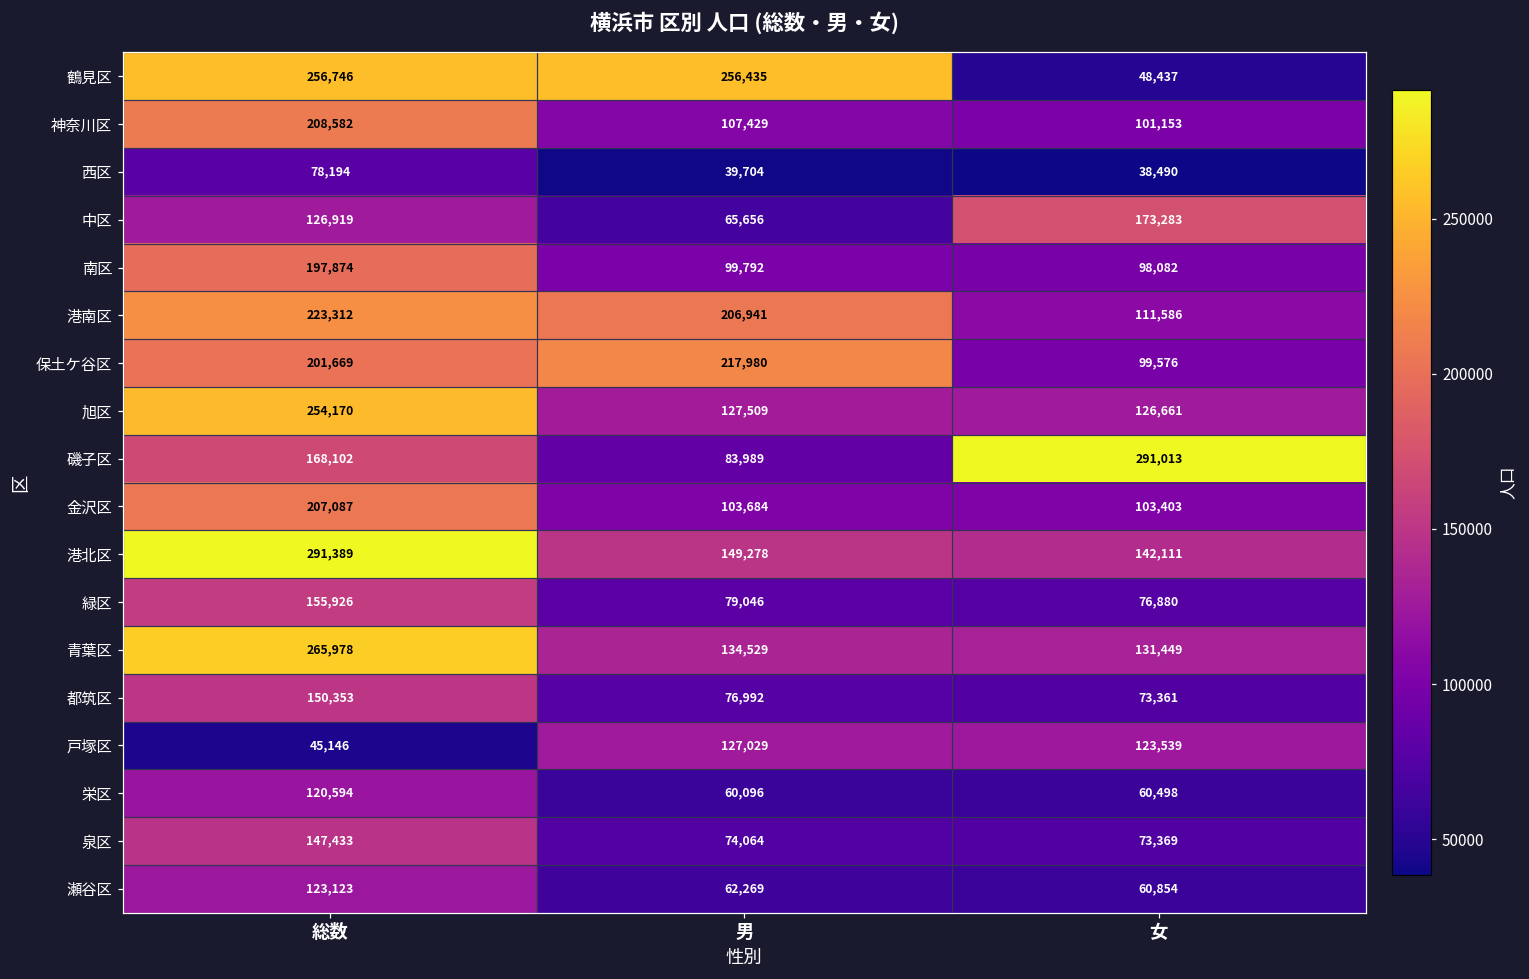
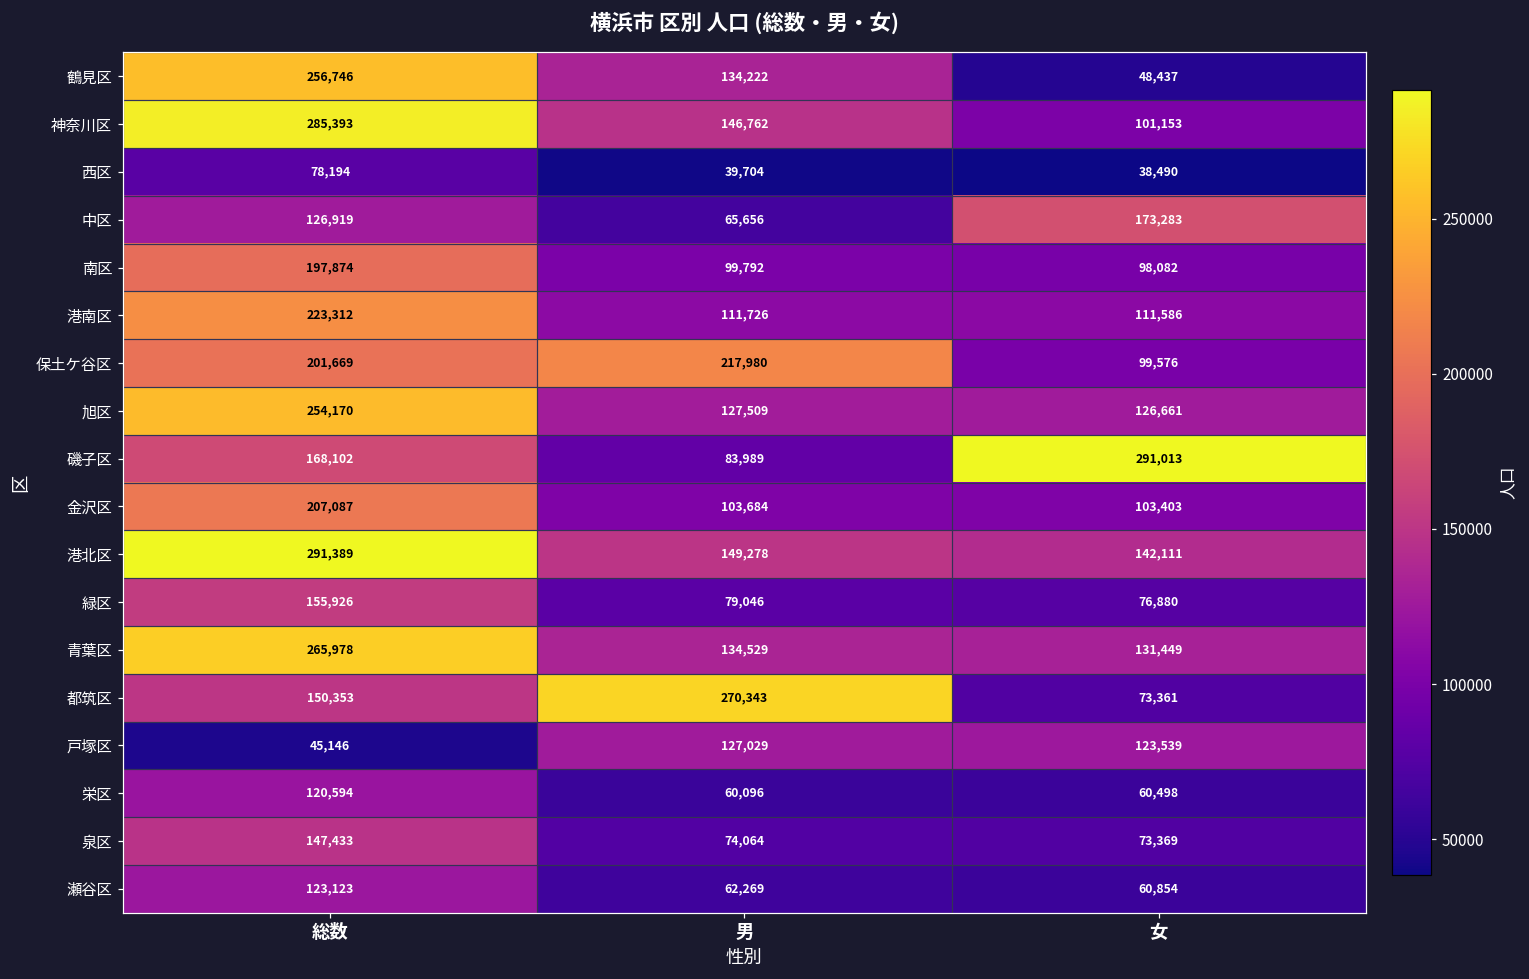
  {
    "鶴見区": {
      "総数": "256,746",
-     "男": "256,435",
+     "男": "134,222",
      "女": "48,437"
    },
    "神奈川区": {
-     "総数": "208,582",
-     "男": "107,429",
+     "総数": "285,393",
+     "男": "146,762",
      "女": "101,153"
    },
    "西区": {
      "総数": "78,194",
      "男": "39,704",
      "女": "38,490"
    },
    "中区": {
      "総数": "126,919",
      "男": "65,656",
      "女": "173,283"
    },
    "南区": {
      "総数": "197,874",
      "男": "99,792",
      "女": "98,082"
    },
    "港南区": {
      "総数": "223,312",
-     "男": "206,941",
+     "男": "111,726",
      "女": "111,586"
    },
    "保土ケ谷区": {
      "総数": "201,669",
      "男": "217,980",
      "女": "99,576"
    },
    "旭区": {
      "総数": "254,170",
      "男": "127,509",
      "女": "126,661"
    },
    "磯子区": {
      "総数": "168,102",
      "男": "83,989",
      "女": "291,013"
    },
    "金沢区": {
      "総数": "207,087",
      "男": "103,684",
      "女": "103,403"
    },
    "港北区": {
      "総数": "291,389",
      "男": "149,278",
      "女": "142,111"
    },
    "緑区": {
      "総数": "155,926",
      "男": "79,046",
      "女": "76,880"
    },
    "青葉区": {
      "総数": "265,978",
      "男": "134,529",
      "女": "131,449"
    },
    "都筑区": {
      "総数": "150,353",
-     "男": "76,992",
+     "男": "270,343",
      "女": "73,361"
    },
    "戸塚区": {
      "総数": "45,146",
      "男": "127,029",
      "女": "123,539"
    },
    "栄区": {
      "総数": "120,594",
      "男": "60,096",
      "女": "60,498"
    },
    "泉区": {
      "総数": "147,433",
      "男": "74,064",
      "女": "73,369"
    },
    "瀬谷区": {
      "総数": "123,123",
      "男": "62,269",
      "女": "60,854"
    }
  }
